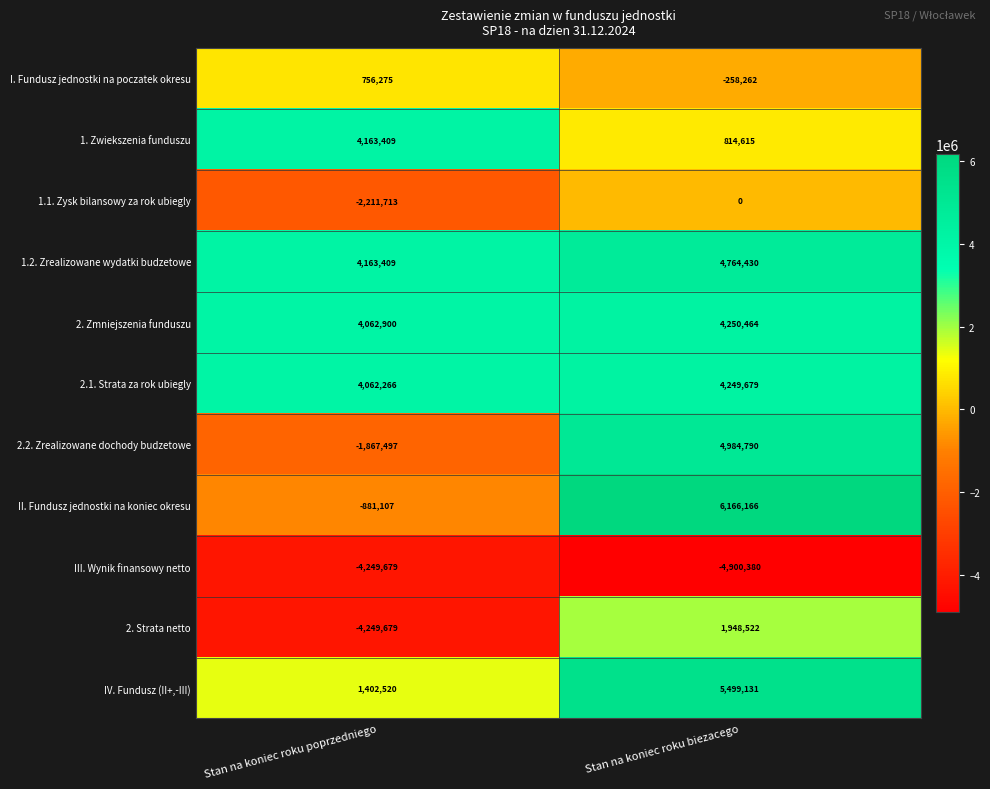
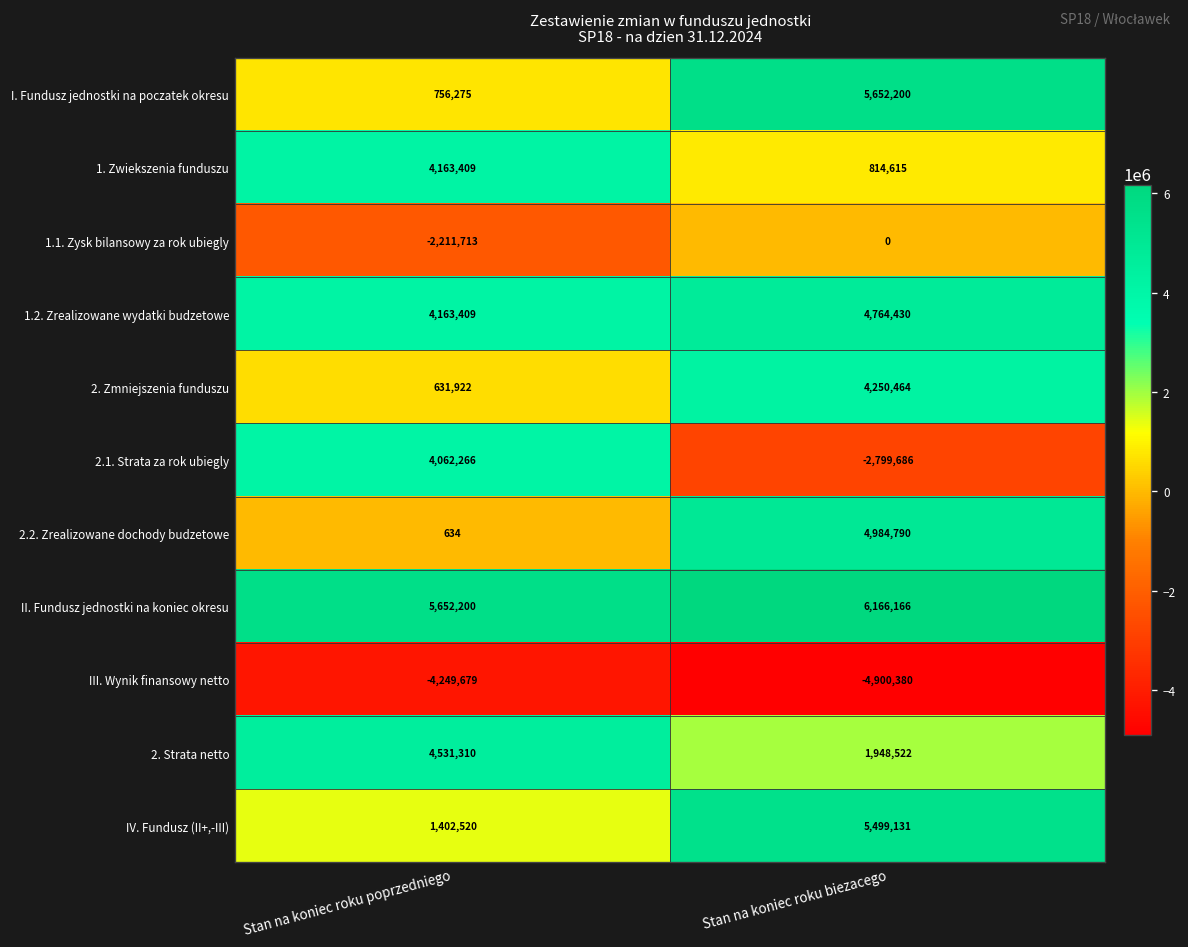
  {
    "I. Fundusz jednostki na poczatek okresu": {
      "Stan na koniec roku poprzedniego": "756,275",
-     "Stan na koniec roku biezacego": "-258,262"
+     "Stan na koniec roku biezacego": "5,652,200"
    },
    "1. Zwiekszenia funduszu": {
      "Stan na koniec roku poprzedniego": "4,163,409",
      "Stan na koniec roku biezacego": "814,615"
    },
    "1.1. Zysk bilansowy za rok ubiegly": {
      "Stan na koniec roku poprzedniego": "-2,211,713",
      "Stan na koniec roku biezacego": "0"
    },
    "1.2. Zrealizowane wydatki budzetowe": {
      "Stan na koniec roku poprzedniego": "4,163,409",
      "Stan na koniec roku biezacego": "4,764,430"
    },
    "2. Zmniejszenia funduszu": {
-     "Stan na koniec roku poprzedniego": "4,062,900",
+     "Stan na koniec roku poprzedniego": "631,922",
      "Stan na koniec roku biezacego": "4,250,464"
    },
    "2.1. Strata za rok ubiegly": {
      "Stan na koniec roku poprzedniego": "4,062,266",
-     "Stan na koniec roku biezacego": "4,249,679"
+     "Stan na koniec roku biezacego": "-2,799,686"
    },
    "2.2. Zrealizowane dochody budzetowe": {
-     "Stan na koniec roku poprzedniego": "-1,867,497",
+     "Stan na koniec roku poprzedniego": "634",
      "Stan na koniec roku biezacego": "4,984,790"
    },
    "II. Fundusz jednostki na koniec okresu": {
-     "Stan na koniec roku poprzedniego": "-881,107",
+     "Stan na koniec roku poprzedniego": "5,652,200",
      "Stan na koniec roku biezacego": "6,166,166"
    },
    "III. Wynik finansowy netto": {
      "Stan na koniec roku poprzedniego": "-4,249,679",
      "Stan na koniec roku biezacego": "-4,900,380"
    },
    "2. Strata netto": {
-     "Stan na koniec roku poprzedniego": "-4,249,679",
+     "Stan na koniec roku poprzedniego": "4,531,310",
      "Stan na koniec roku biezacego": "1,948,522"
    },
    "IV. Fundusz (II+,-III)": {
      "Stan na koniec roku poprzedniego": "1,402,520",
      "Stan na koniec roku biezacego": "5,499,131"
    }
  }
